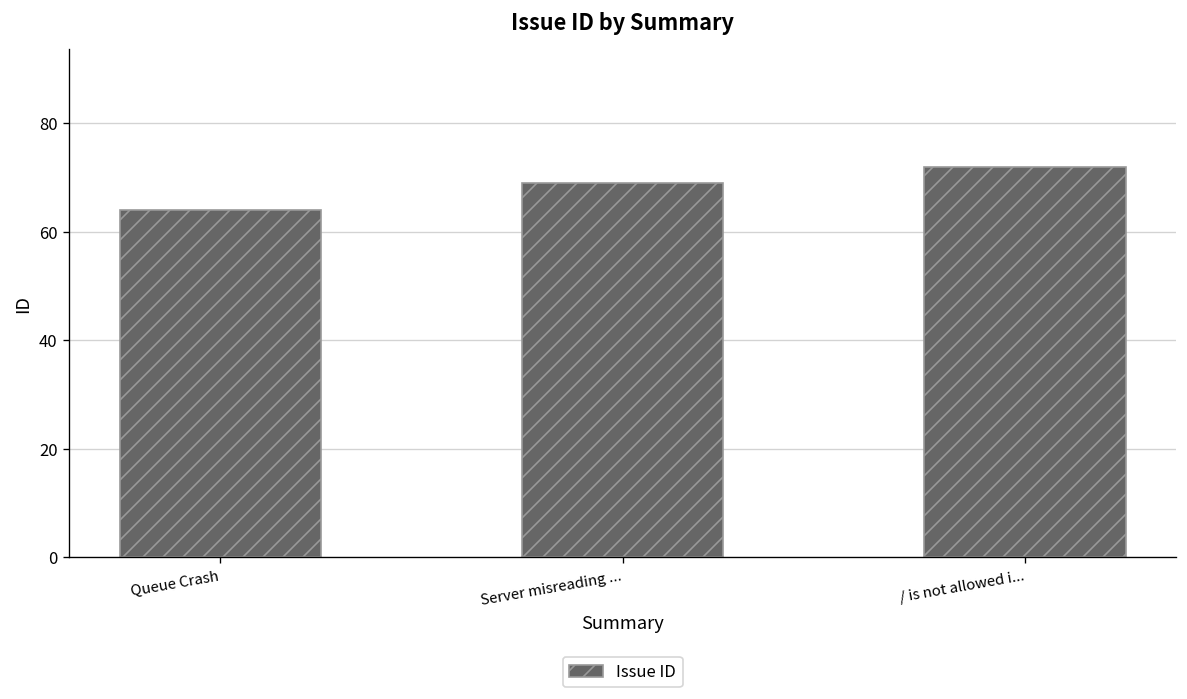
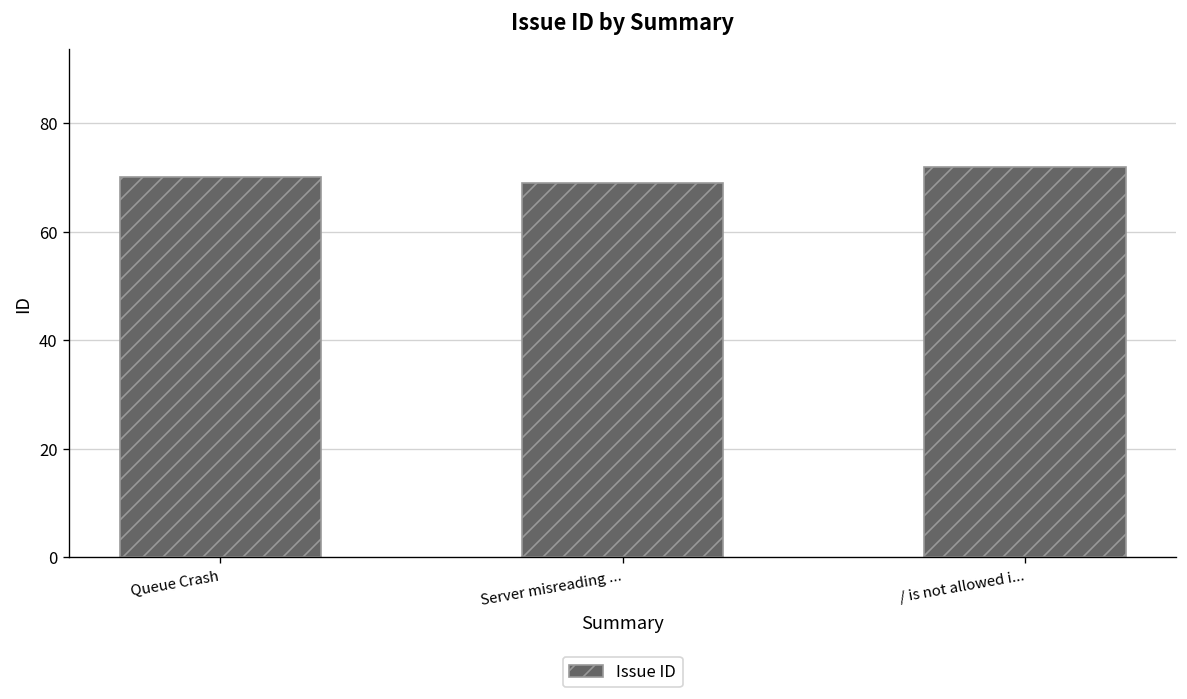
  {
-   "Queue Crash": 64,
+   "Queue Crash": 70,
    "Server misreading ...": 69,
    "/ is not allowed i...": 72
  }
